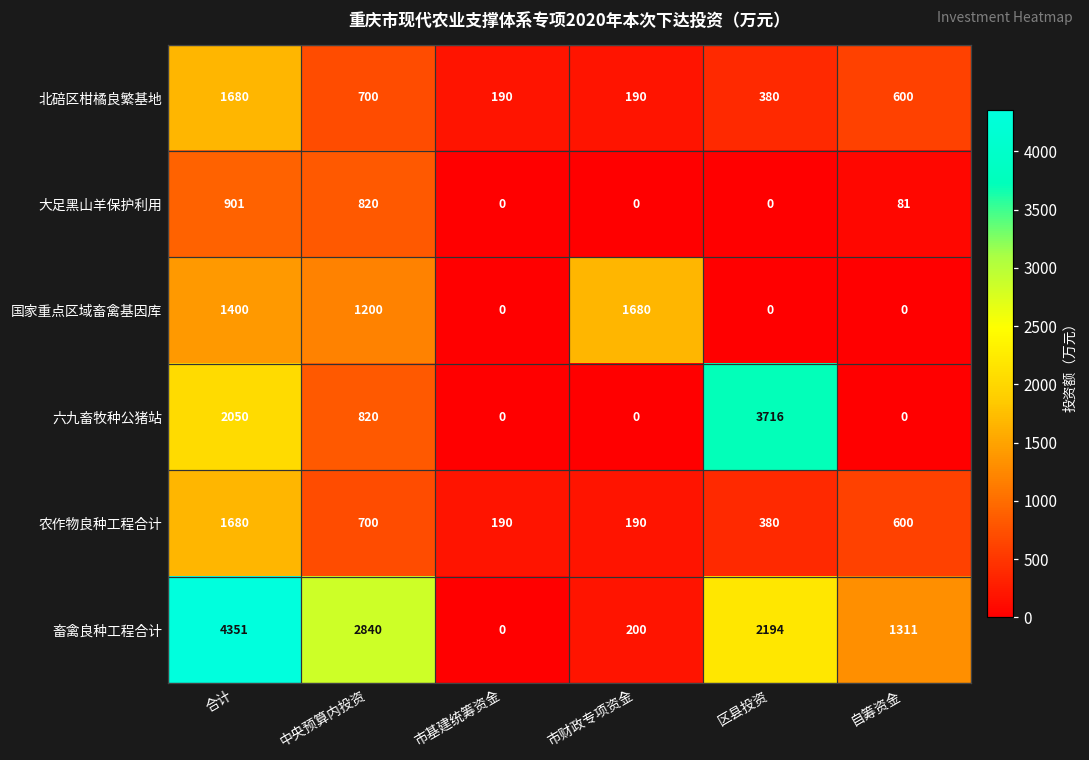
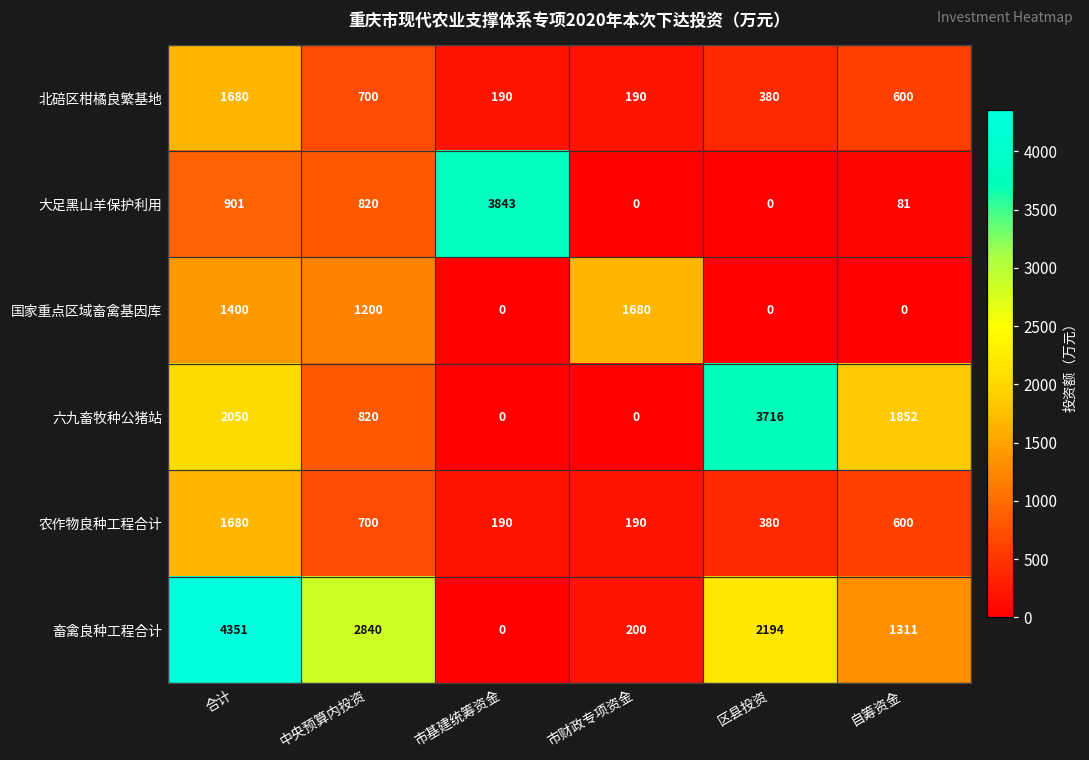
  {
    "北碚区柑橘良繁基地": {
      "合计": 1680,
      "中央预算内投资": 700,
      "市基建统筹资金": 190,
      "市财政专项资金": 190,
      "区县投资": 380,
      "自筹资金": 600
    },
    "大足黑山羊保护利用": {
      "合计": 901,
      "中央预算内投资": 820,
-     "市基建统筹资金": 0,
+     "市基建统筹资金": 3843,
      "市财政专项资金": 0,
      "区县投资": 0,
      "自筹资金": 81
    },
    "国家重点区域畜禽基因库": {
      "合计": 1400,
      "中央预算内投资": 1200,
      "市基建统筹资金": 0,
      "市财政专项资金": 1680,
      "区县投资": 0,
      "自筹资金": 0
    },
    "六九畜牧种公猪站": {
      "合计": 2050,
      "中央预算内投资": 820,
      "市基建统筹资金": 0,
      "市财政专项资金": 0,
      "区县投资": 3716,
-     "自筹资金": 0
+     "自筹资金": 1852
    },
    "农作物良种工程合计": {
      "合计": 1680,
      "中央预算内投资": 700,
      "市基建统筹资金": 190,
      "市财政专项资金": 190,
      "区县投资": 380,
      "自筹资金": 600
    },
    "畜禽良种工程合计": {
      "合计": 4351,
      "中央预算内投资": 2840,
      "市基建统筹资金": 0,
      "市财政专项资金": 200,
      "区县投资": 2194,
      "自筹资金": 1311
    }
  }
